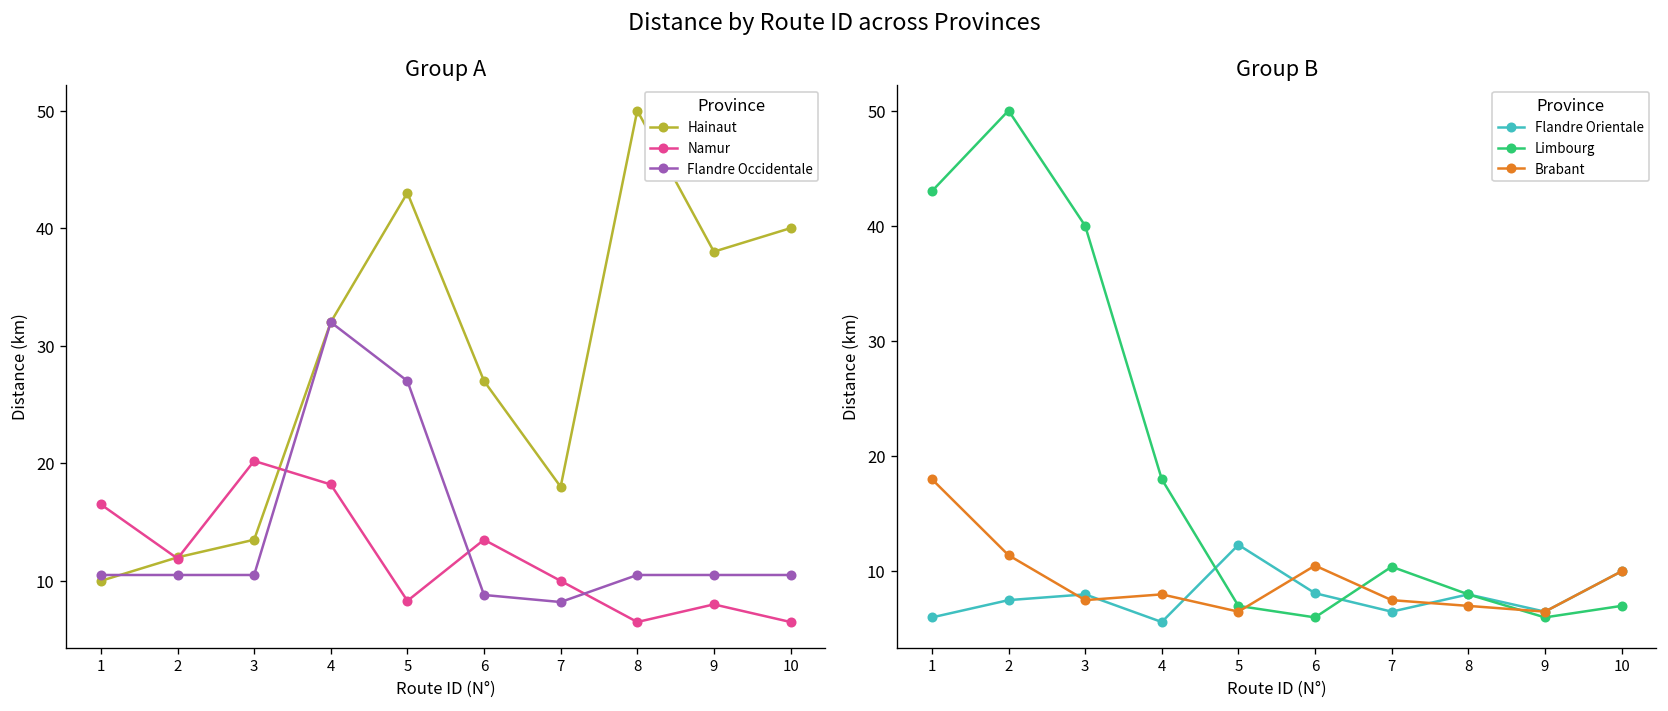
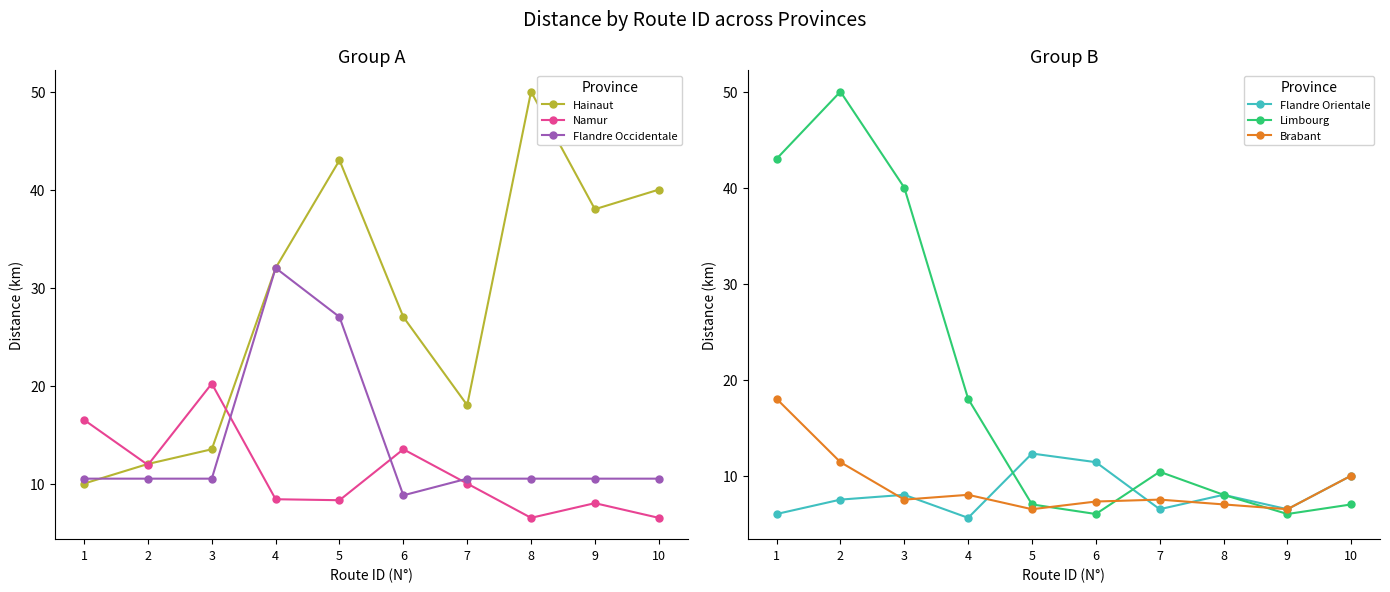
  {
    "Group A": {
      "Hainaut": {
        "1": 10,
        "3": 14,
        "5": 43,
        "6": 27,
        "7": 18,
        "8": 50,
        "9": 38,
        "10": 40
      },
      "Namur": {
        "1": 17,
        "3": 20,
-       "4": 18,
+       "4": 8,
        "5": 8,
        "6": 14,
        "7": 10,
        "8": 7,
        "9": 8,
        "10": 7
      },
      "Flandre Occidentale": {
        "1": 11,
        "2": 11,
        "3": 11,
        "5": 27,
        "6": 9,
-       "7": 8,
+       "7": 11,
        "8": 11,
        "9": 11,
        "10": 11
      }
    },
    "Group B": {
      "Flandre Orientale": {
        "1": 6,
        "2": 8,
        "3": 8,
        "4": 6,
        "5": 12,
-       "6": 8,
+       "6": 11,
        "7": 7
      },
      "Limbourg": {
        "1": 43,
        "2": 50,
        "3": 40,
        "4": 18,
        "5": 7,
        "6": 6,
        "7": 10,
        "9": 6,
        "10": 7
      },
      "Brabant": {
        "1": 18,
        "2": 11,
        "3": 8,
        "4": 8,
        "5": 7,
-       "6": 11,
+       "6": 7,
        "7": 8,
        "8": 7
      }
    }
  }
